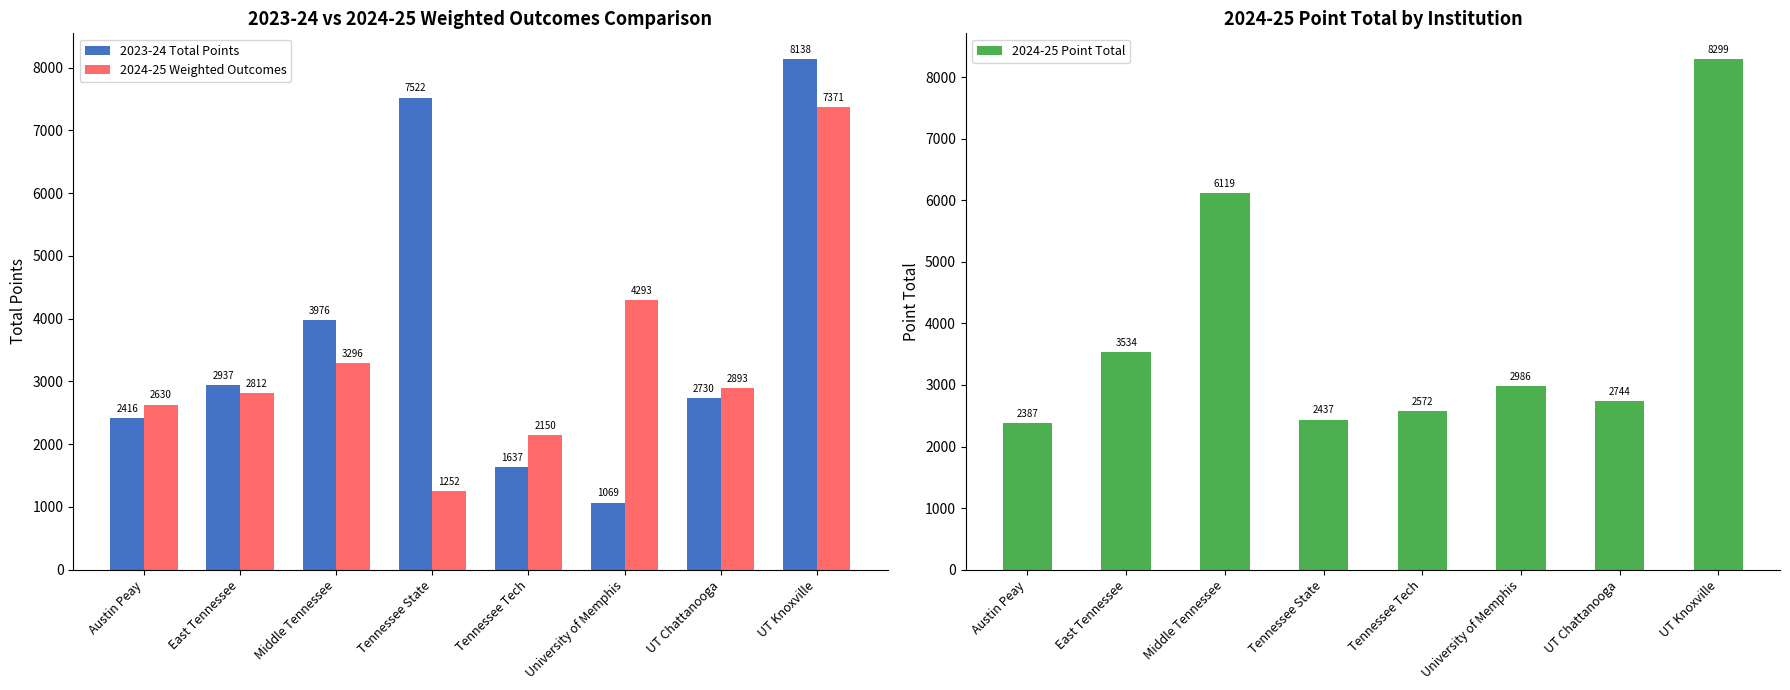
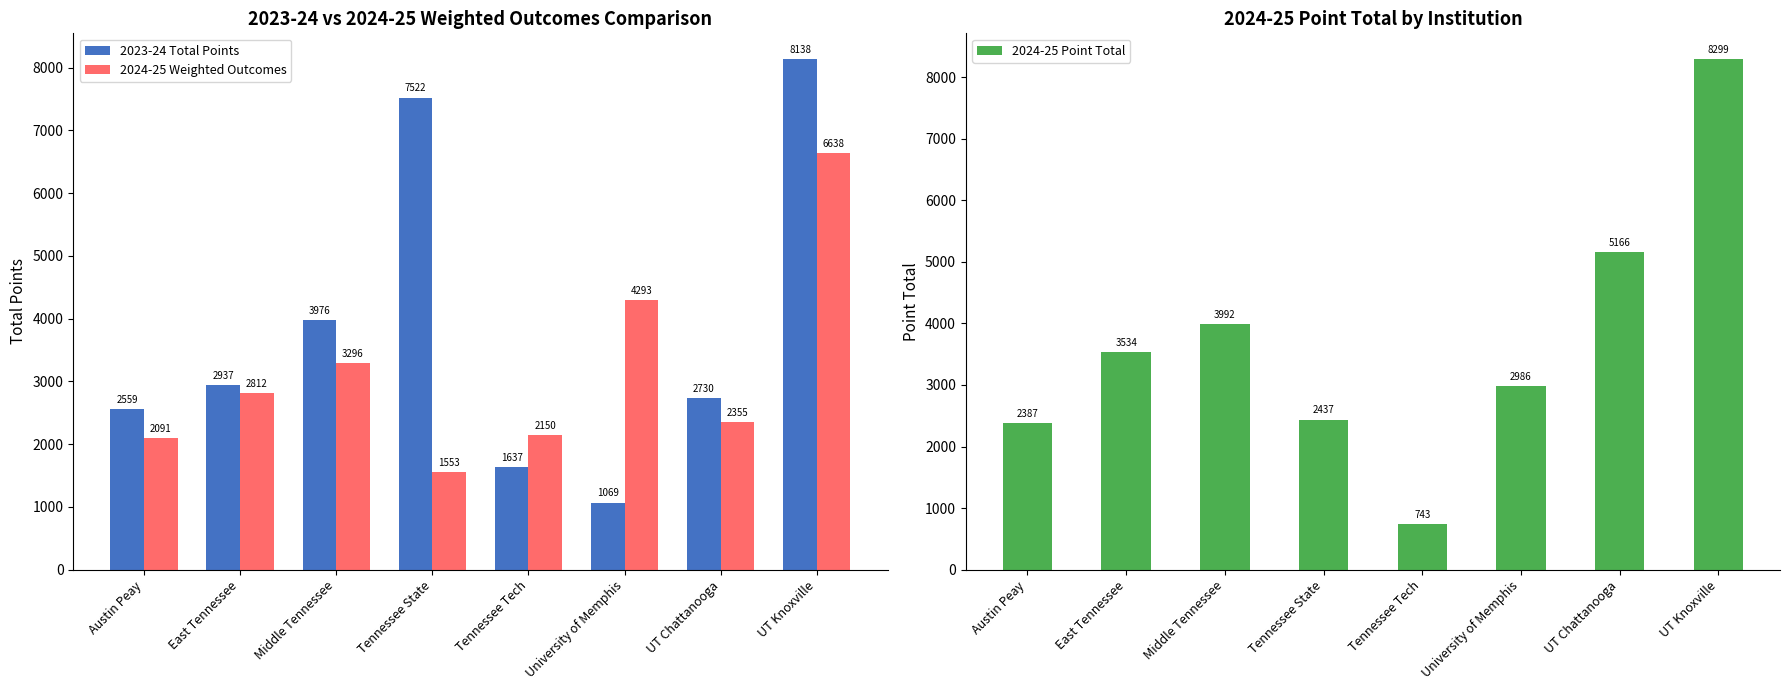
  {
    "2023-24 vs 2024-25 Weighted Outcomes Comparison": {
      "2023-24 Total Points": {
-       "Austin Peay": 2416,
+       "Austin Peay": 2559,
        "East Tennessee": 2937,
        "Middle Tennessee": 3976,
        "Tennessee State": 7522,
        "Tennessee Tech": 1637,
        "University of Memphis": 1069,
        "UT Chattanooga": 2730,
        "UT Knoxville": 8138
      },
      "2024-25 Weighted Outcomes": {
-       "Austin Peay": 2630,
+       "Austin Peay": 2091,
        "East Tennessee": 2812,
        "Middle Tennessee": 3296,
-       "Tennessee State": 1252,
+       "Tennessee State": 1553,
        "Tennessee Tech": 2150,
        "University of Memphis": 4293,
-       "UT Chattanooga": 2893,
-       "UT Knoxville": 7371
+       "UT Chattanooga": 2355,
+       "UT Knoxville": 6638
      }
    },
    "2024-25 Point Total by Institution": {
      "Austin Peay": 2387,
      "East Tennessee": 3534,
-     "Middle Tennessee": 6119,
+     "Middle Tennessee": 3992,
      "Tennessee State": 2437,
-     "Tennessee Tech": 2572,
+     "Tennessee Tech": 743,
      "University of Memphis": 2986,
-     "UT Chattanooga": 2744,
+     "UT Chattanooga": 5166,
      "UT Knoxville": 8299
    }
  }
